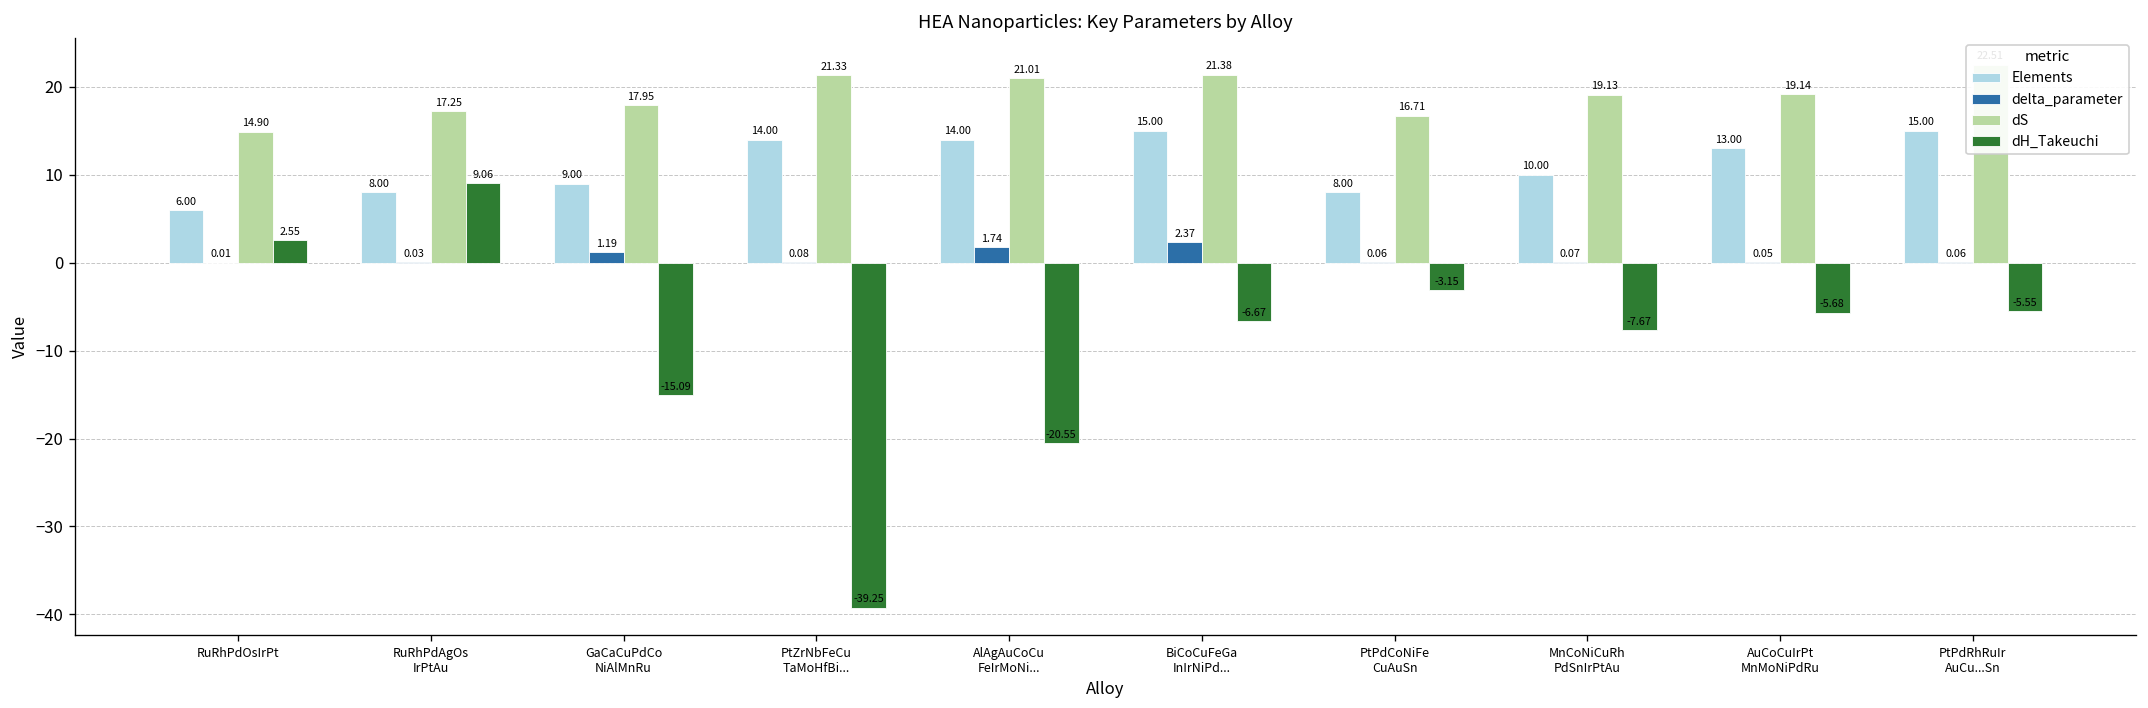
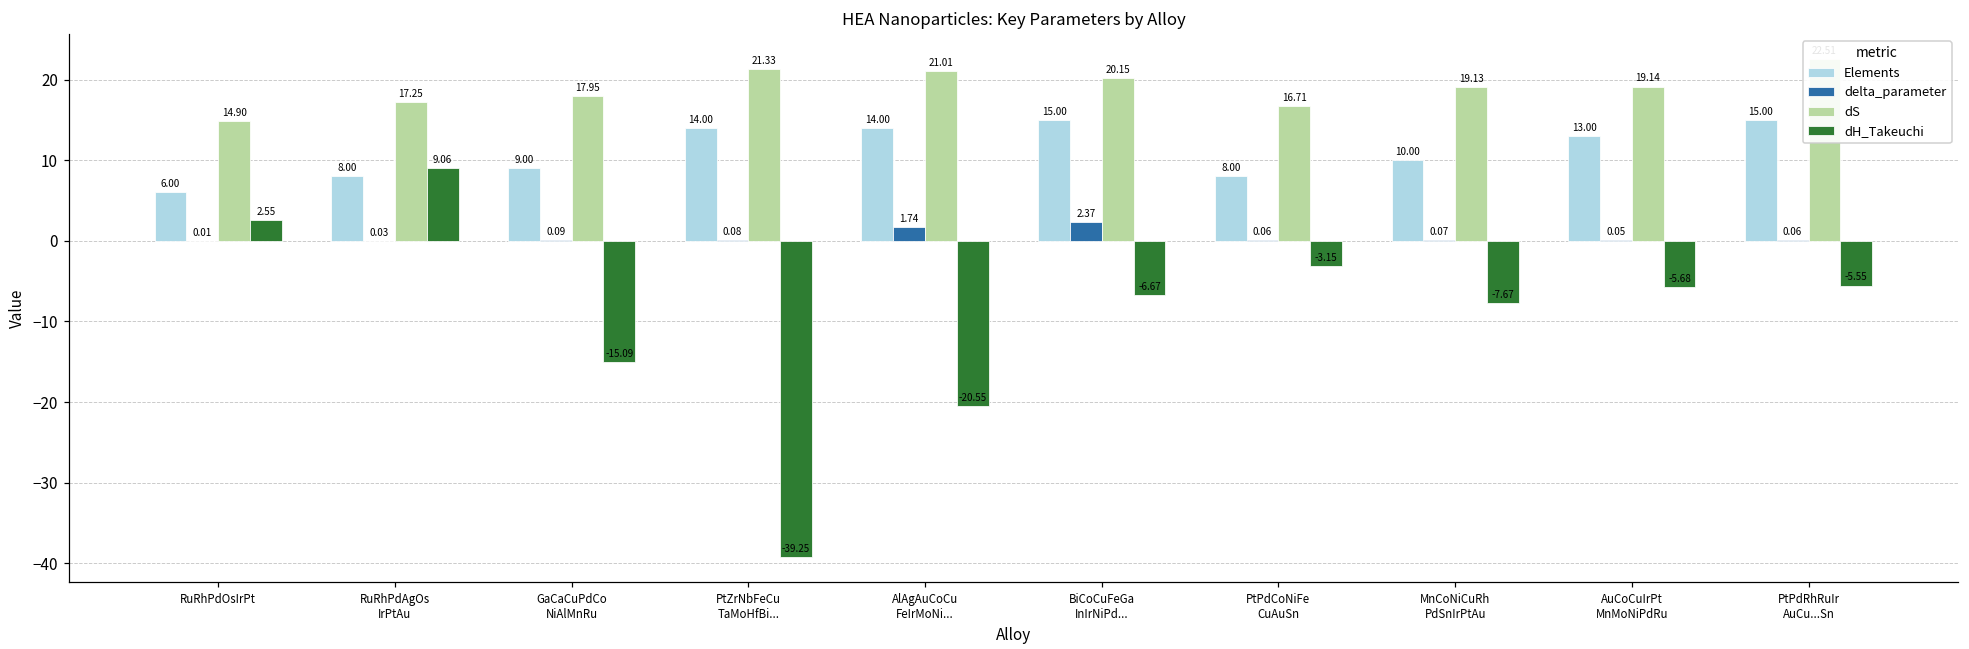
  {
    "Elements": {
      "RuRhPdOsIrPt": 6.00,
      "RuRhPdAgOs IrPtAu": 8.00,
      "GaCaCuPdCo NiAlMnRu": 9.00,
      "PtZrNbFeCu TaMoHfBi...": 14.00,
      "AlAgAuCoCu FeIrMoNi...": 14.00,
      "BiCoCuFeGa InIrNiPd...": 15.00,
      "PtPdCoNiFe CuAuSn": 8.00,
      "MnCoNiCuRh PdSnIrPtAu": 10.00,
      "AuCoCuIrPt MnMoNiPdRu": 13.00,
      "PtPdRhRuIr AuCu...Sn": 15.00
    },
    "delta_parameter": {
      "RuRhPdOsIrPt": 0.01,
      "RuRhPdAgOs IrPtAu": 0.03,
-     "GaCaCuPdCo NiAlMnRu": 1.19,
+     "GaCaCuPdCo NiAlMnRu": 0.09,
      "PtZrNbFeCu TaMoHfBi...": 0.08,
      "AlAgAuCoCu FeIrMoNi...": 1.74,
      "BiCoCuFeGa InIrNiPd...": 2.37,
      "PtPdCoNiFe CuAuSn": 0.06,
      "MnCoNiCuRh PdSnIrPtAu": 0.07,
      "AuCoCuIrPt MnMoNiPdRu": 0.05,
      "PtPdRhRuIr AuCu...Sn": 0.06
    },
    "dS": {
      "RuRhPdOsIrPt": 14.90,
      "RuRhPdAgOs IrPtAu": 17.25,
      "GaCaCuPdCo NiAlMnRu": 17.95,
      "PtZrNbFeCu TaMoHfBi...": 21.33,
      "AlAgAuCoCu FeIrMoNi...": 21.01,
-     "BiCoCuFeGa InIrNiPd...": 21.38,
+     "BiCoCuFeGa InIrNiPd...": 20.15,
      "PtPdCoNiFe CuAuSn": 16.71,
      "MnCoNiCuRh PdSnIrPtAu": 19.13,
      "AuCoCuIrPt MnMoNiPdRu": 19.14
    },
    "dH_Takeuchi": {
      "RuRhPdOsIrPt": 2.55,
      "RuRhPdAgOs IrPtAu": 9.06,
      "GaCaCuPdCo NiAlMnRu": -15.09,
      "PtZrNbFeCu TaMoHfBi...": -39.25,
      "AlAgAuCoCu FeIrMoNi...": -20.55,
      "BiCoCuFeGa InIrNiPd...": -6.67,
      "PtPdCoNiFe CuAuSn": -3.15,
      "MnCoNiCuRh PdSnIrPtAu": -7.67,
      "AuCoCuIrPt MnMoNiPdRu": -5.68,
      "PtPdRhRuIr AuCu...Sn": -5.55
    }
  }
